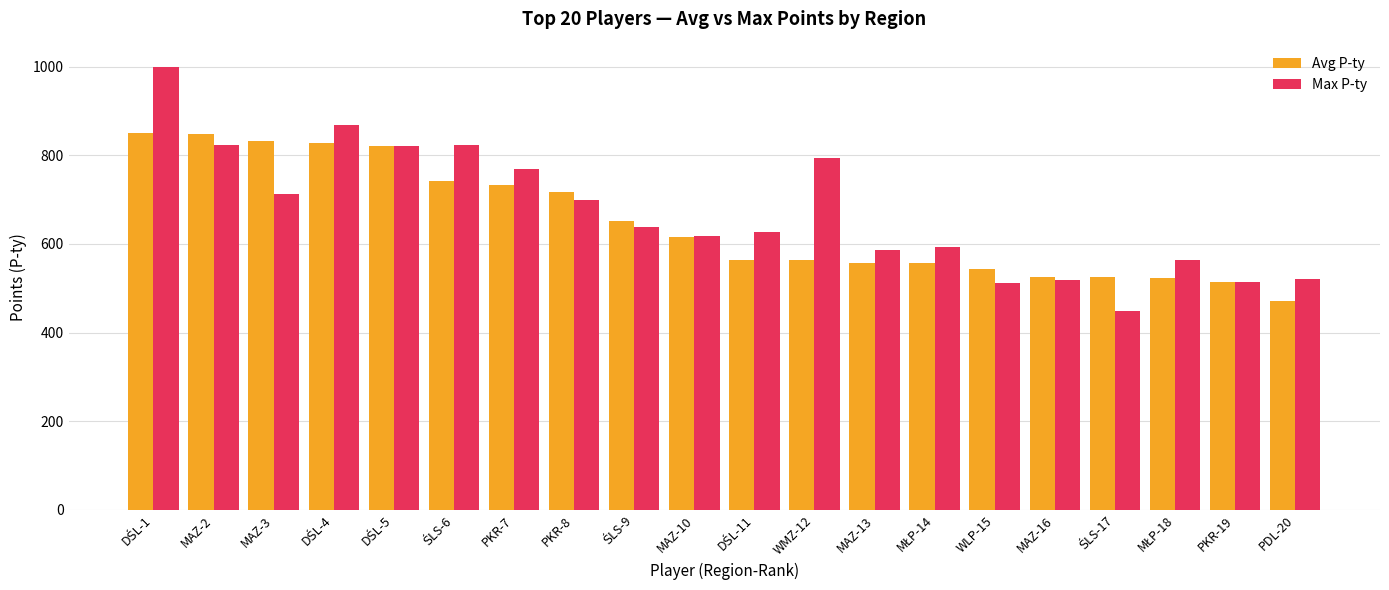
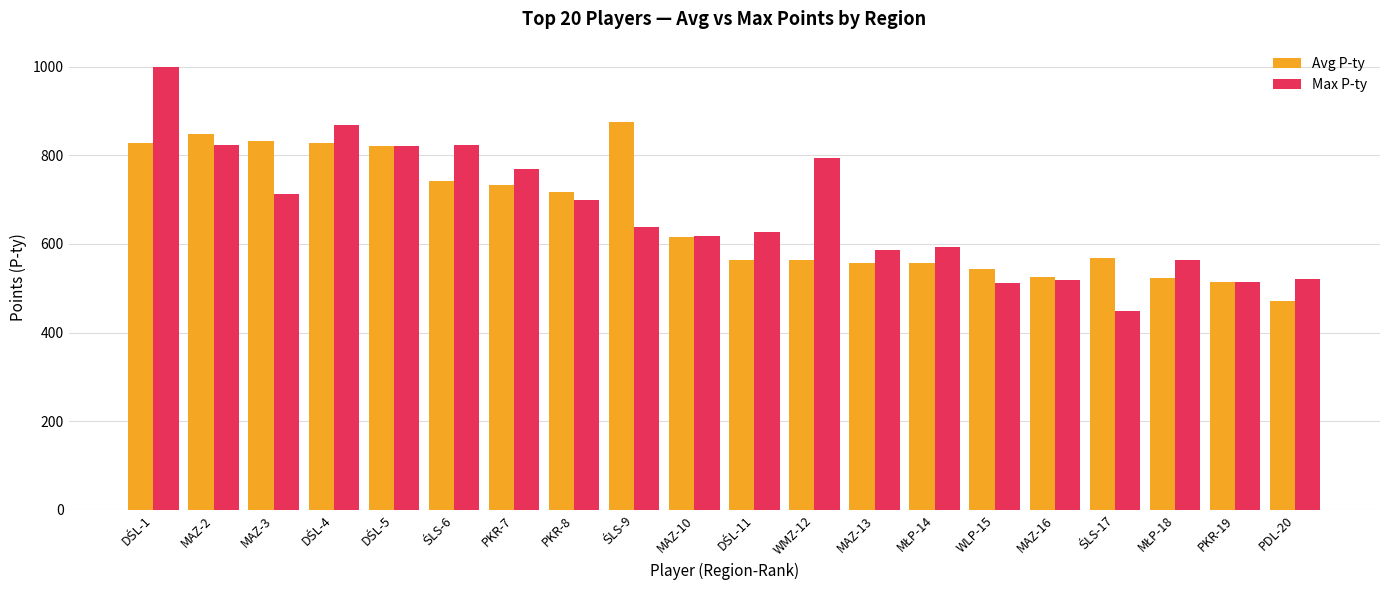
  {
    "Avg P-ty": {
-     "DŚL-1": 850,
+     "DŚL-1": 830,
      "MAZ-2": 850,
      "MAZ-3": 830,
      "DŚL-4": 830,
      "DŚL-5": 820,
      "ŚLS-6": 740,
      "PKR-7": 730,
      "PKR-8": 720,
-     "ŚLS-9": 650,
+     "ŚLS-9": 880,
      "MAZ-10": 620,
      "DŚL-11": 560,
      "WMZ-12": 560,
      "MAZ-13": 560,
      "MŁP-14": 560,
      "WLP-15": 540,
      "MAZ-16": 530,
-     "ŚLS-17": 530,
+     "ŚLS-17": 570,
      "MŁP-18": 520,
      "PKR-19": 510,
      "PDL-20": 470
    },
    "Max P-ty": {
      "DŚL-1": 1000,
      "MAZ-2": 820,
      "MAZ-3": 710,
      "DŚL-4": 870,
      "DŚL-5": 820,
      "ŚLS-6": 820,
      "PKR-7": 770,
      "PKR-8": 700,
      "ŚLS-9": 640,
      "MAZ-10": 620,
      "DŚL-11": 630,
      "WMZ-12": 790,
      "MAZ-13": 590,
      "MŁP-14": 590,
      "WLP-15": 510,
      "MAZ-16": 520,
      "ŚLS-17": 450,
      "MŁP-18": 560,
      "PKR-19": 510,
      "PDL-20": 520
    }
  }
